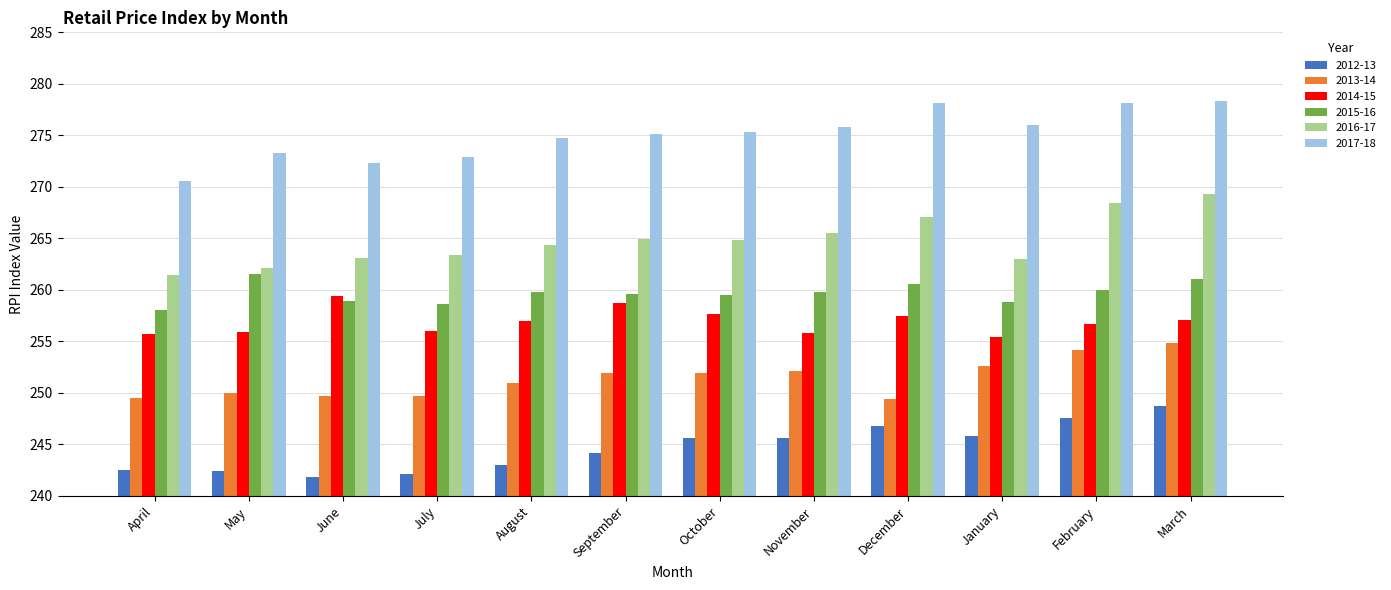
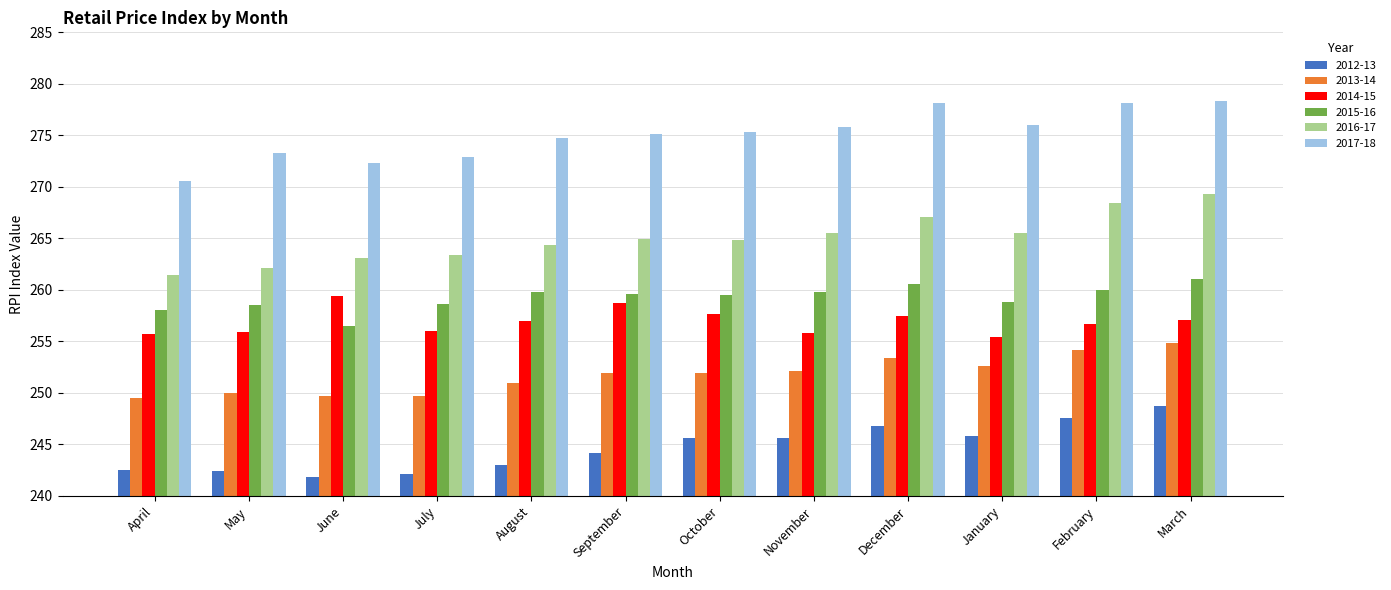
  {
    "2012-13": {
      "April": 242.5,
      "May": 242.4,
      "June": 241.8,
      "July": 242.1,
      "August": 243.0,
      "September": 244.2,
      "October": 245.6,
      "November": 245.6,
      "December": 246.8,
      "January": 245.8,
      "February": 247.6,
      "March": 248.7
    },
    "2013-14": {
      "April": 249.5,
      "May": 250.0,
      "June": 249.7,
      "July": 249.7,
      "August": 251.0,
      "September": 251.9,
      "October": 251.9,
      "November": 252.1,
-     "December": 249.4,
+     "December": 253.4,
      "January": 252.6,
      "February": 254.2,
      "March": 254.8
    },
    "2014-15": {
      "April": 255.7,
      "May": 255.9,
      "June": 259.4,
      "July": 256.0,
      "August": 257.0,
      "September": 258.7,
      "October": 257.7,
      "November": 255.8,
      "December": 257.5,
      "January": 255.4,
      "February": 256.7,
      "March": 257.1
    },
    "2015-16": {
      "April": 258.0,
-     "May": 261.5,
-     "June": 258.9,
+     "May": 258.5,
+     "June": 256.5,
      "July": 258.6,
      "August": 259.8,
      "September": 259.6,
      "October": 259.5,
      "November": 259.8,
      "December": 260.6,
      "January": 258.8,
      "February": 260.0,
      "March": 261.1
    },
    "2016-17": {
      "April": 261.4,
      "May": 262.1,
      "June": 263.1,
      "July": 263.4,
      "August": 264.4,
      "September": 264.9,
      "October": 264.8,
      "November": 265.5,
      "December": 267.1,
-     "January": 263.0,
+     "January": 265.5,
      "February": 268.4,
      "March": 269.3
    },
    "2017-18": {
      "April": 270.6,
      "May": 273.3,
      "June": 272.3,
      "July": 272.9,
      "August": 274.7,
      "September": 275.1,
      "October": 275.3,
      "November": 275.8,
      "December": 278.1,
      "January": 276.0,
      "February": 278.1,
      "March": 278.3
    }
  }
